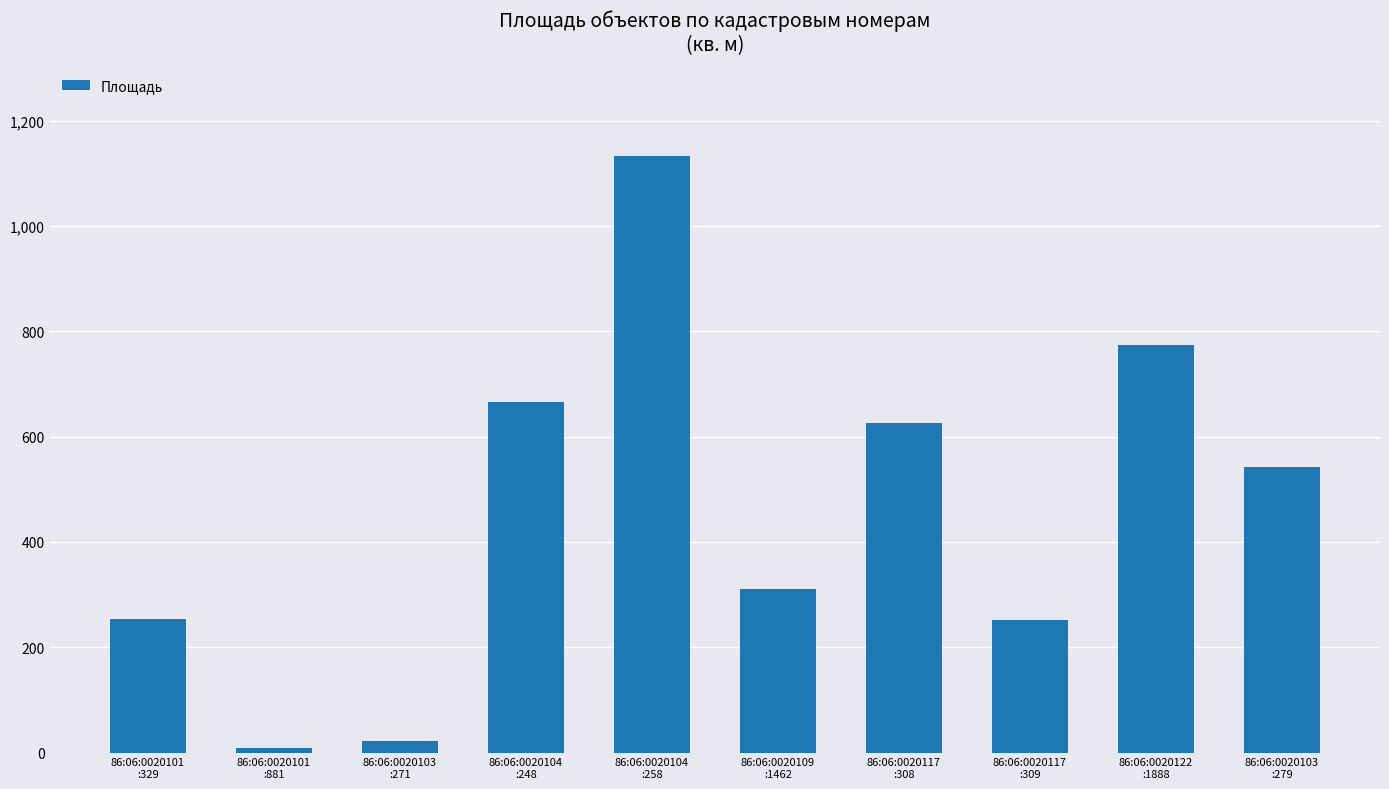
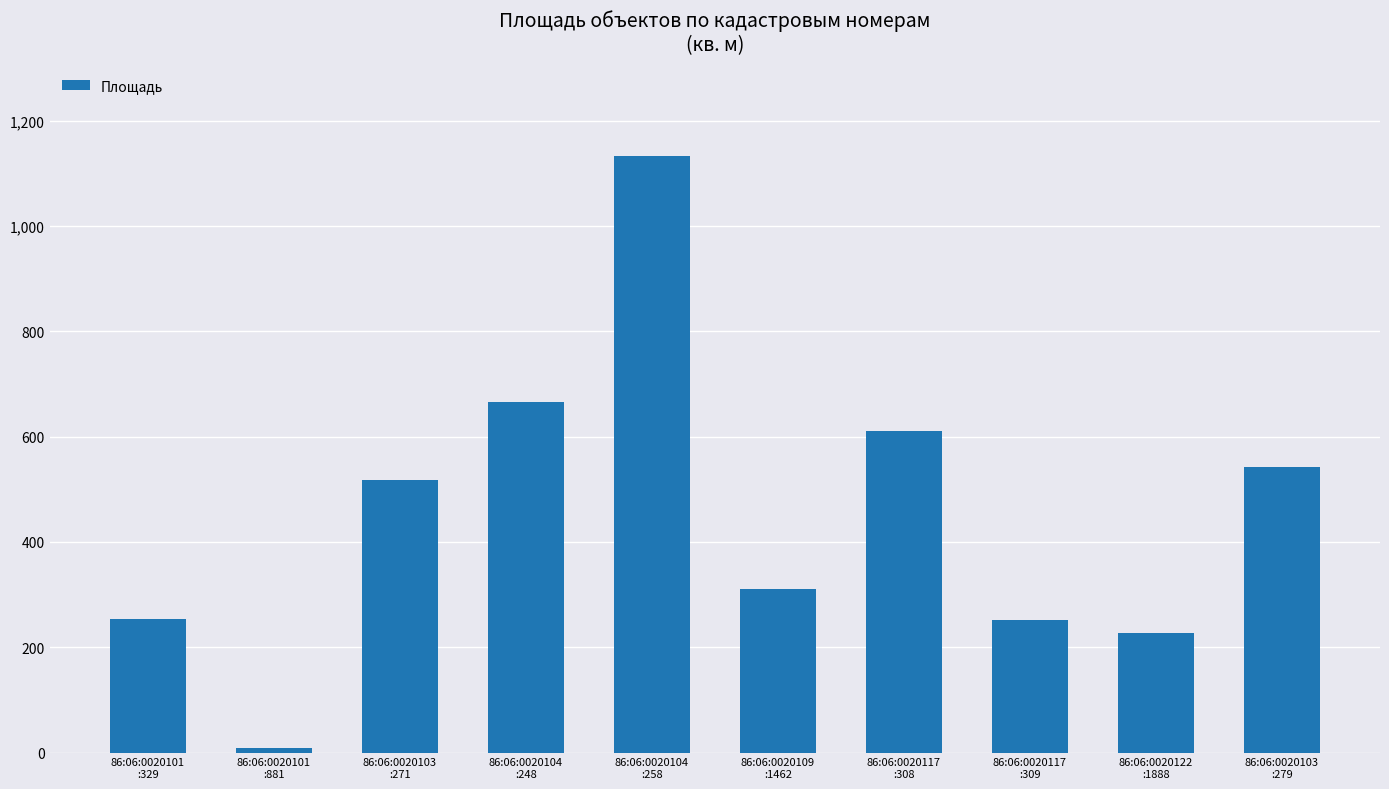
  {
    "86:06:0020101 :329": "250",
    "86:06:0020101 :881": "10",
-   "86:06:0020103 :271": "20",
+   "86:06:0020103 :271": "520",
    "86:06:0020104 :248": "670",
    "86:06:0020104 :258": "1,130",
    "86:06:0020109 :1462": "310",
-   "86:06:0020117 :308": "630",
+   "86:06:0020117 :308": "610",
    "86:06:0020117 :309": "250",
-   "86:06:0020122 :1888": "770",
+   "86:06:0020122 :1888": "230",
    "86:06:0020103 :279": "540"
  }
